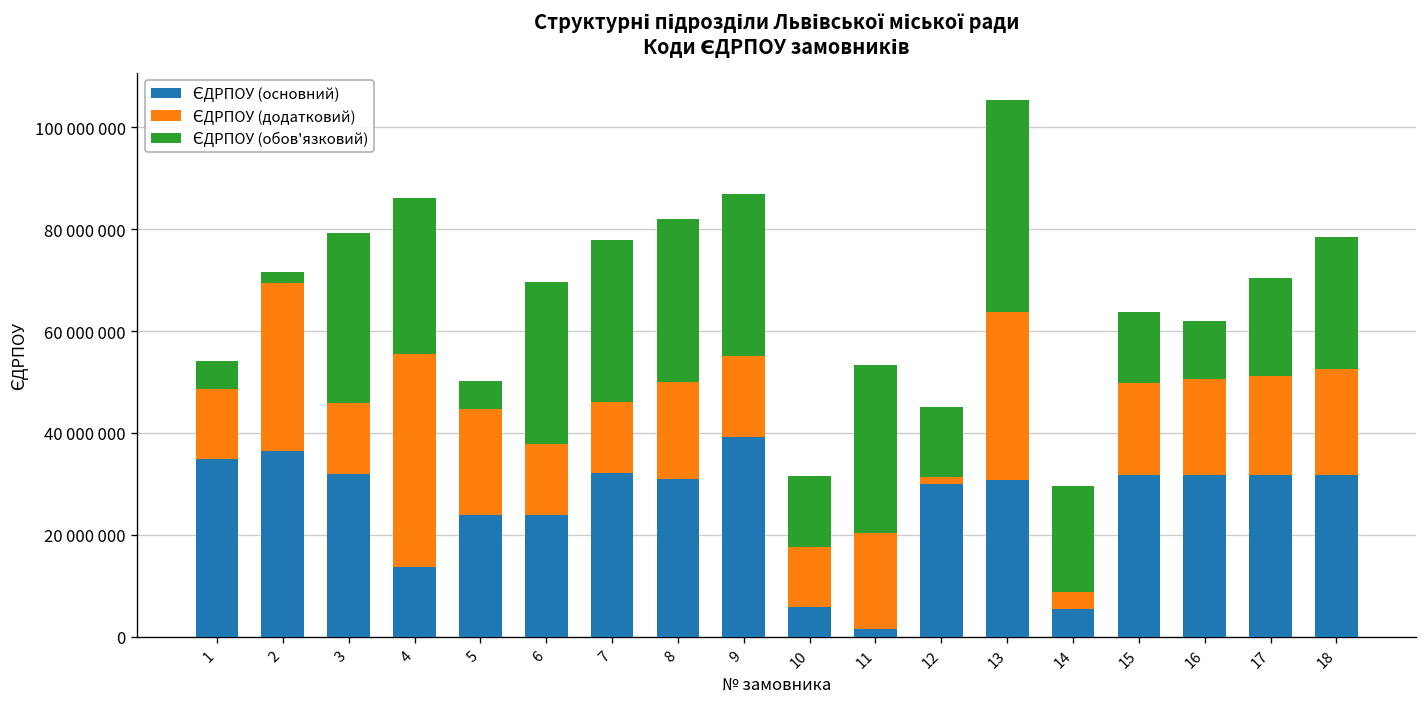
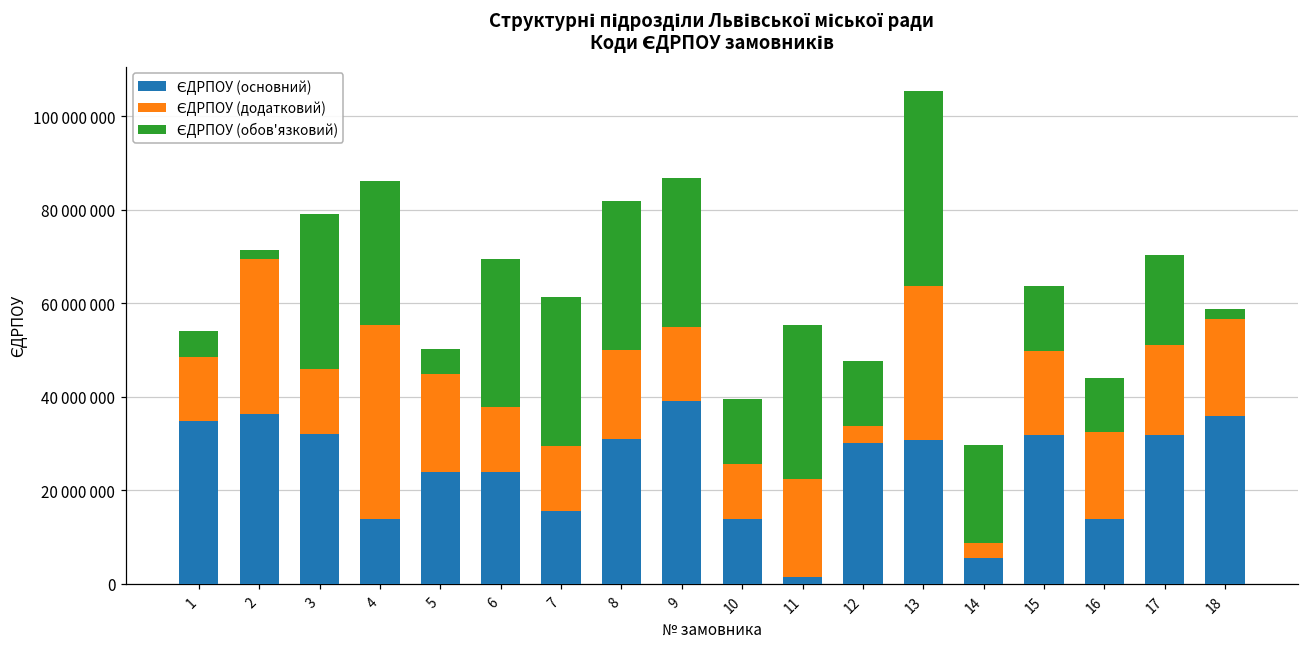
  {
    "ЄДРПОУ (основний)": {
      "1": 35000000,
      "2": 36000000,
      "3": 32000000,
      "4": 14000000,
      "5": 24000000,
      "6": 24000000,
-     "7": 32000000,
+     "7": 16000000,
      "8": 31000000,
      "9": 39000000,
-     "10": 6000000,
+     "10": 14000000,
      "11": 2000000,
      "12": 30000000,
      "13": 31000000,
      "14": 5000000,
      "15": 32000000,
-     "16": 32000000,
+     "16": 14000000,
      "17": 32000000,
-     "18": 32000000
+     "18": 36000000
    },
    "ЄДРПОУ (додатковий)": {
      "1": 14000000,
      "2": 33000000,
      "3": 14000000,
      "4": 42000000,
      "5": 21000000,
      "6": 14000000,
      "7": 14000000,
      "8": 19000000,
      "9": 16000000,
      "10": 12000000,
-     "11": 19000000,
-     "12": 1000000,
+     "11": 21000000,
+     "12": 4000000,
      "13": 33000000,
      "14": 3000000,
      "15": 18000000,
      "16": 19000000,
      "17": 19000000,
      "18": 21000000
    },
    "ЄДРПОУ (обов'язковий)": {
      "1": 6000000,
      "2": 2000000,
      "3": 33000000,
      "4": 31000000,
      "5": 5000000,
      "6": 32000000,
      "7": 32000000,
      "8": 32000000,
      "9": 32000000,
      "10": 14000000,
      "11": 33000000,
      "12": 14000000,
      "13": 42000000,
      "14": 21000000,
      "15": 14000000,
      "16": 11000000,
      "17": 19000000,
-     "18": 26000000
+     "18": 2000000
    }
  }
